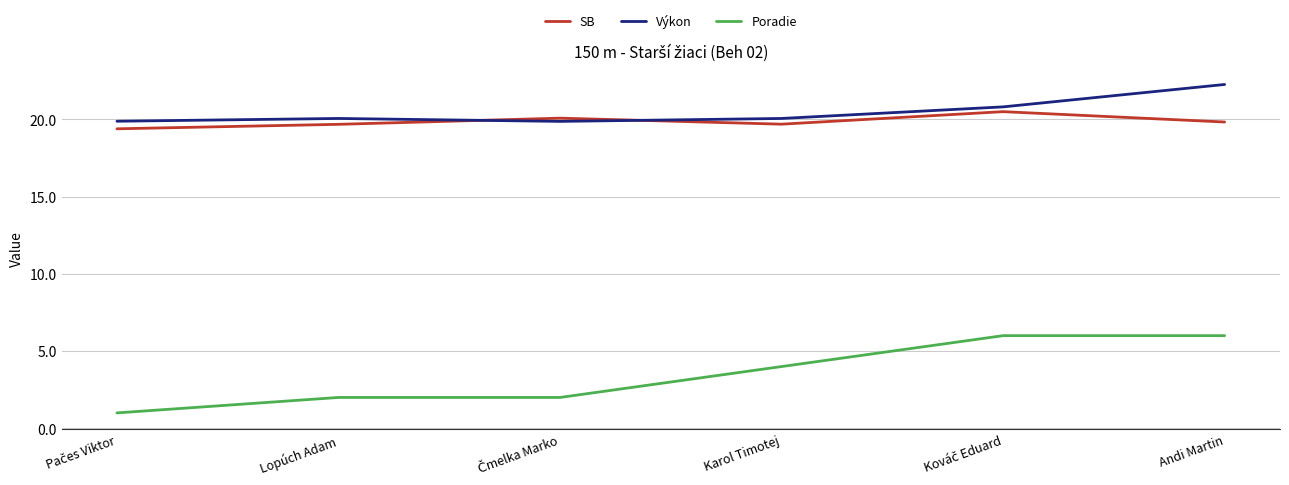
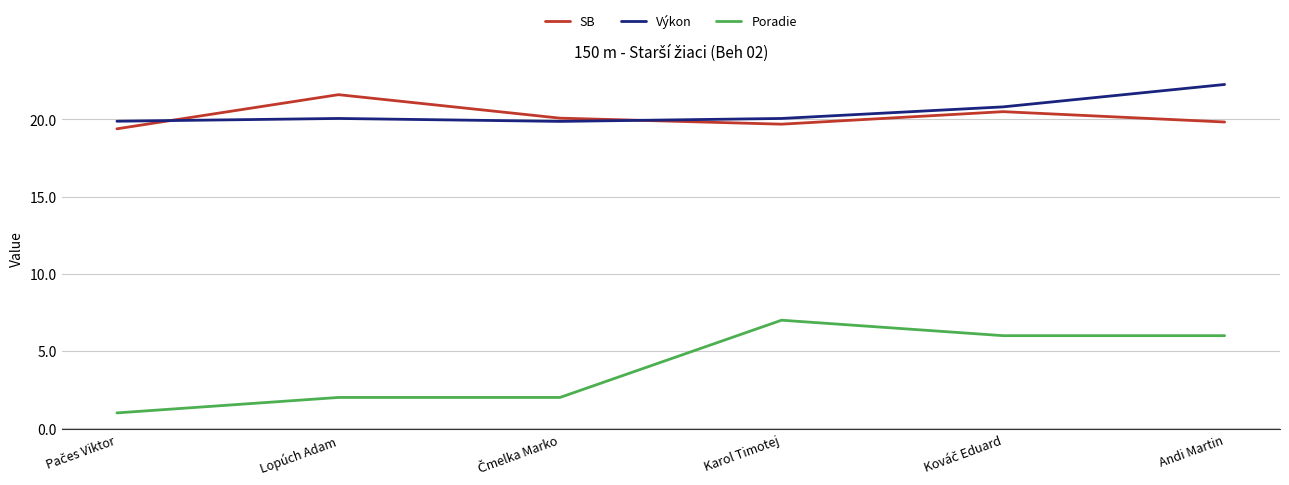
  {
    "SB": {
      "Pačes Viktor": 19.4,
-     "Lopúch Adam": 19.7,
+     "Lopúch Adam": 21.6,
      "Čmelka Marko": 20.1,
      "Karol Timotej": 19.7,
      "Kováč Eduard": 20.5,
      "Andi Martin": 19.8
    },
    "Výkon": {
      "Pačes Viktor": 19.9,
      "Lopúch Adam": 20.1,
      "Čmelka Marko": 19.9,
      "Karol Timotej": 20.1,
      "Kováč Eduard": 20.8,
      "Andi Martin": 22.3
    },
    "Poradie": {
      "Pačes Viktor": 1,
      "Lopúch Adam": 2,
      "Čmelka Marko": 2,
-     "Karol Timotej": 4,
+     "Karol Timotej": 7,
      "Kováč Eduard": 6,
      "Andi Martin": 6
    }
  }
